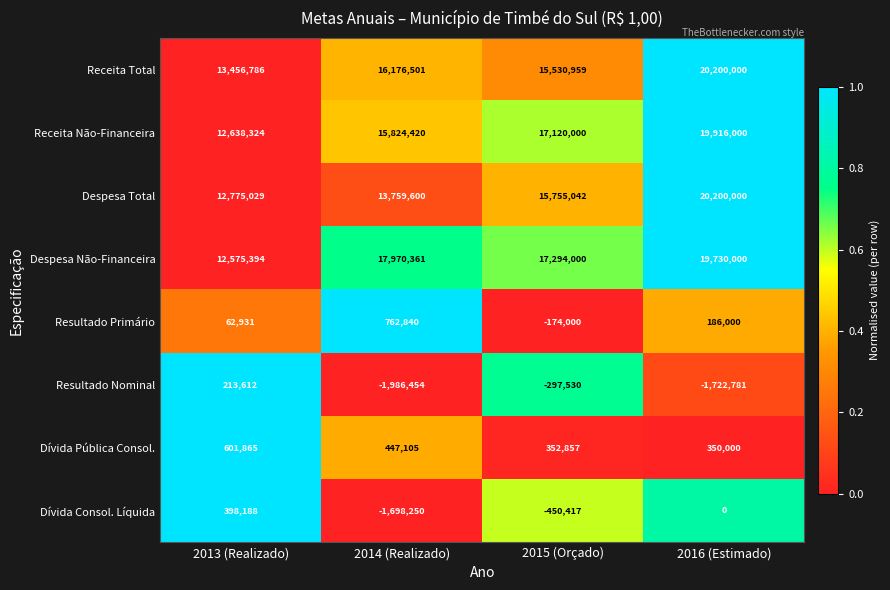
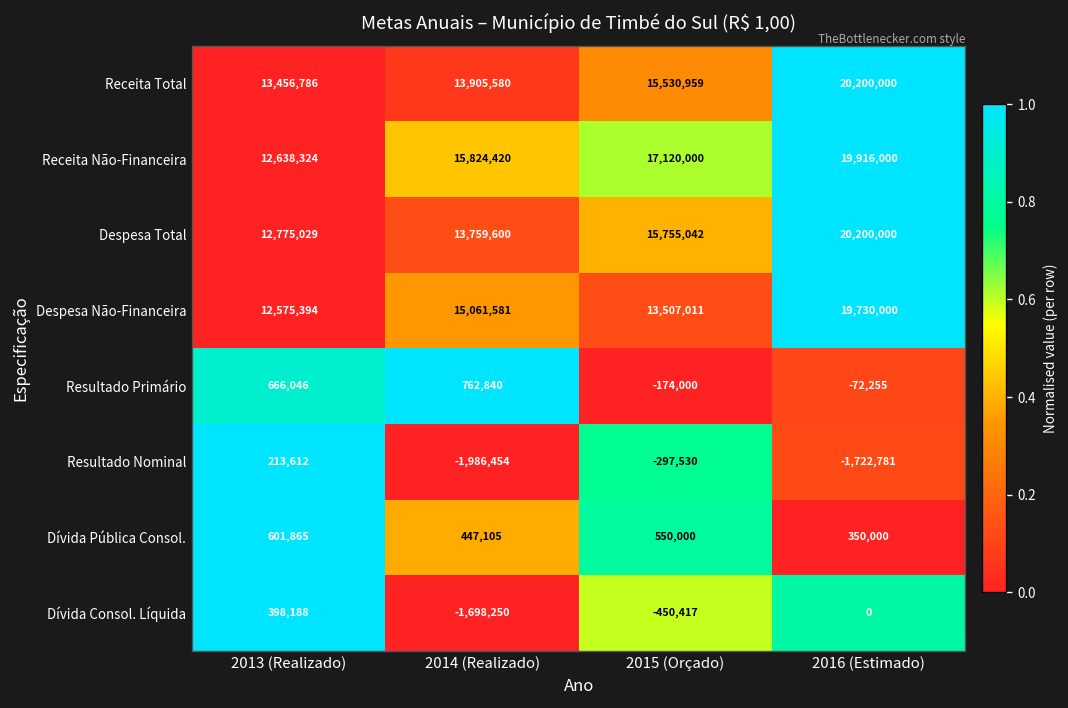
  {
    "Receita Total": {
      "2013 (Realizado)": "13,456,786",
-     "2014 (Realizado)": "16,176,501",
+     "2014 (Realizado)": "13,905,580",
      "2015 (Orçado)": "15,530,959",
      "2016 (Estimado)": "20,200,000"
    },
    "Receita Não-Financeira": {
      "2013 (Realizado)": "12,638,324",
      "2014 (Realizado)": "15,824,420",
      "2015 (Orçado)": "17,120,000",
      "2016 (Estimado)": "19,916,000"
    },
    "Despesa Total": {
      "2013 (Realizado)": "12,775,029",
      "2014 (Realizado)": "13,759,600",
      "2015 (Orçado)": "15,755,042",
      "2016 (Estimado)": "20,200,000"
    },
    "Despesa Não-Financeira": {
      "2013 (Realizado)": "12,575,394",
-     "2014 (Realizado)": "17,970,361",
-     "2015 (Orçado)": "17,294,000",
+     "2014 (Realizado)": "15,061,581",
+     "2015 (Orçado)": "13,507,011",
      "2016 (Estimado)": "19,730,000"
    },
    "Resultado Primário": {
-     "2013 (Realizado)": "62,931",
+     "2013 (Realizado)": "666,046",
      "2014 (Realizado)": "762,840",
      "2015 (Orçado)": "-174,000",
-     "2016 (Estimado)": "186,000"
+     "2016 (Estimado)": "-72,255"
    },
    "Resultado Nominal": {
      "2013 (Realizado)": "213,612",
      "2014 (Realizado)": "-1,986,454",
      "2015 (Orçado)": "-297,530",
      "2016 (Estimado)": "-1,722,781"
    },
    "Dívida Pública Consol.": {
      "2013 (Realizado)": "601,865",
      "2014 (Realizado)": "447,105",
-     "2015 (Orçado)": "352,857",
+     "2015 (Orçado)": "550,000",
      "2016 (Estimado)": "350,000"
    },
    "Dívida Consol. Líquida": {
      "2013 (Realizado)": "398,188",
      "2014 (Realizado)": "-1,698,250",
      "2015 (Orçado)": "-450,417",
      "2016 (Estimado)": "0"
    }
  }
